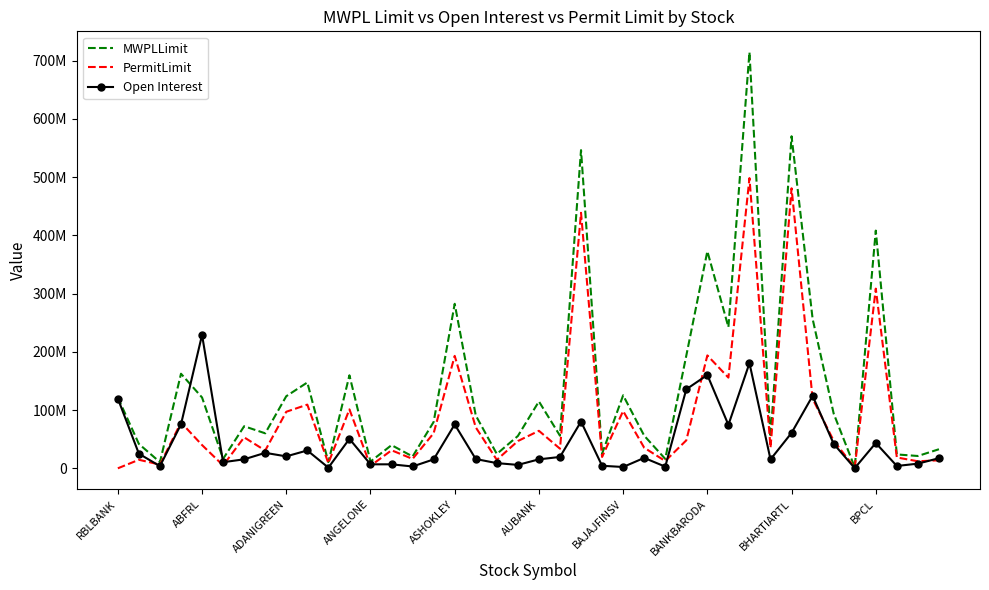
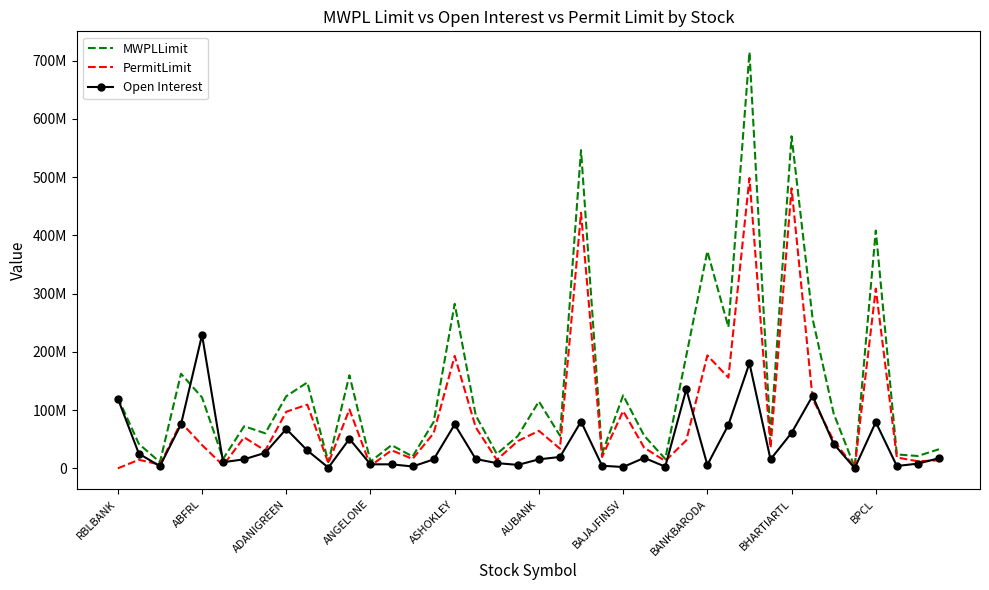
  {
    "MWPLLimit": {
      "ABFRL": 120000000,
      "ADANIGREEN": 120000000,
      "ANGELONE": 10000000,
      "ASHOKLEY": 280000000,
      "AUBANK": 110000000,
      "BAJAJFINSV": 130000000,
      "BANKBARODA": 370000000,
      "BHARTIARTL": 570000000,
      "BPCL": 410000000
    },
    "PermitLimit": {
      "RBLBANK": 0,
      "ABFRL": 40000000,
      "ADANIGREEN": 100000000,
      "ASHOKLEY": 190000000,
      "AUBANK": 60000000,
      "BAJAJFINSV": 100000000,
      "BANKBARODA": 190000000,
      "BHARTIARTL": 480000000,
      "BPCL": 310000000
    },
    "Open Interest": {
      "ABFRL": 230000000,
-     "ADANIGREEN": 20000000,
+     "ADANIGREEN": 70000000,
      "ASHOKLEY": 80000000,
      "AUBANK": 20000000,
      "BAJAJFINSV": 0,
-     "BANKBARODA": 160000000,
+     "BANKBARODA": 10000000,
      "BHARTIARTL": 60000000,
-     "BPCL": 40000000
+     "BPCL": 80000000
    }
  }
